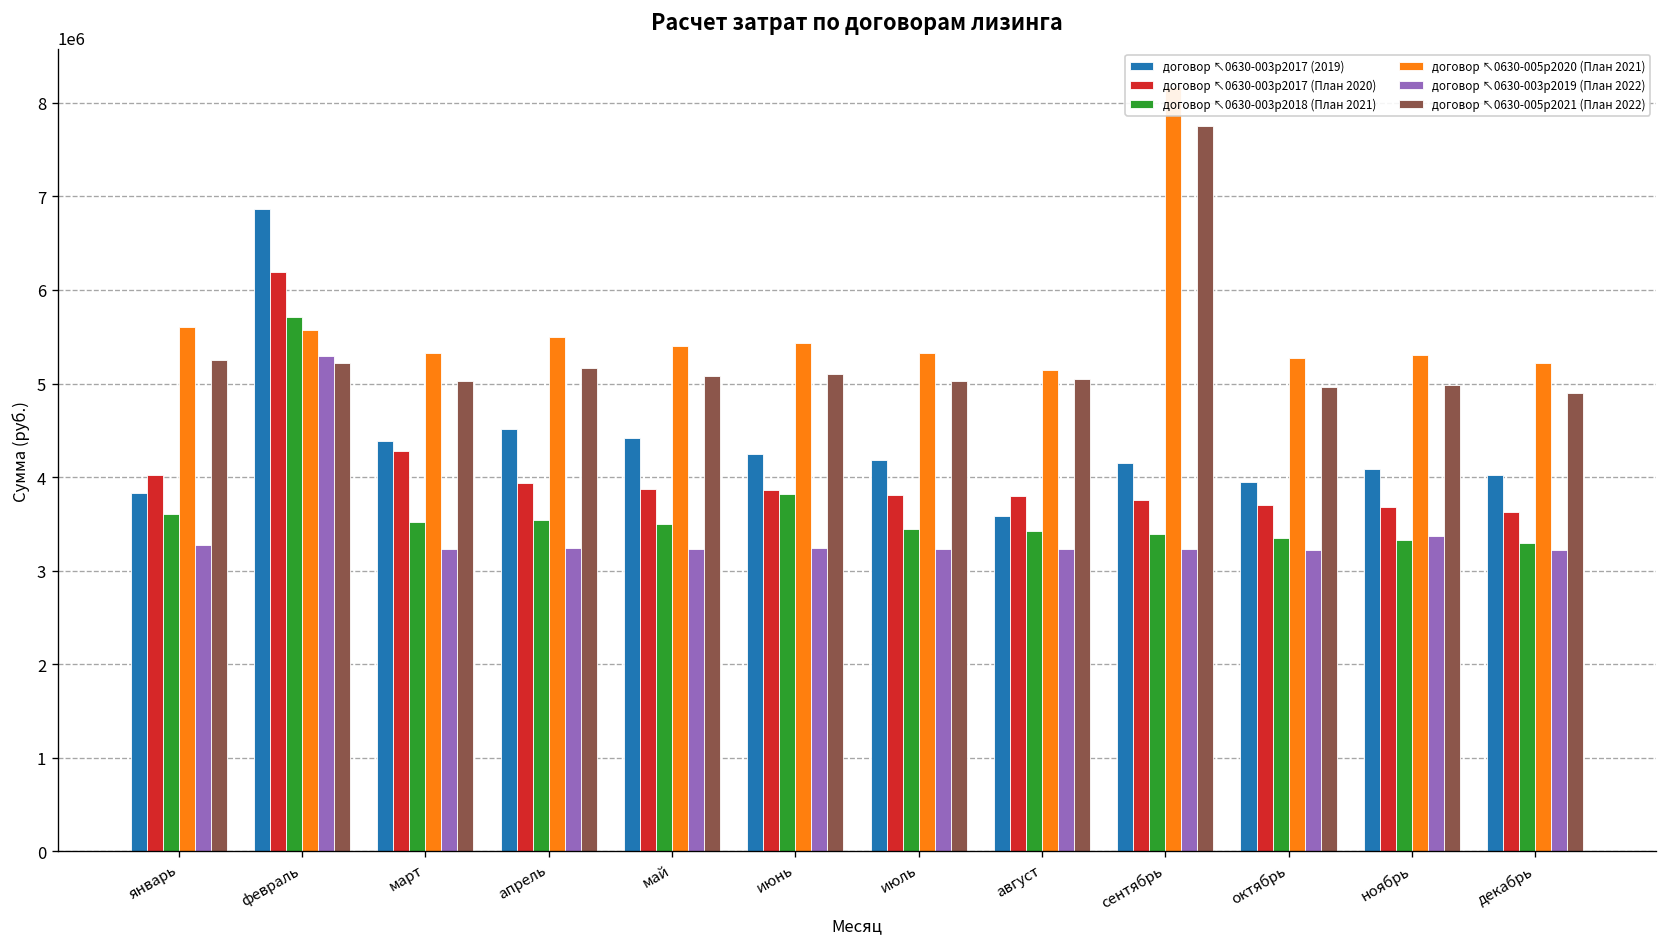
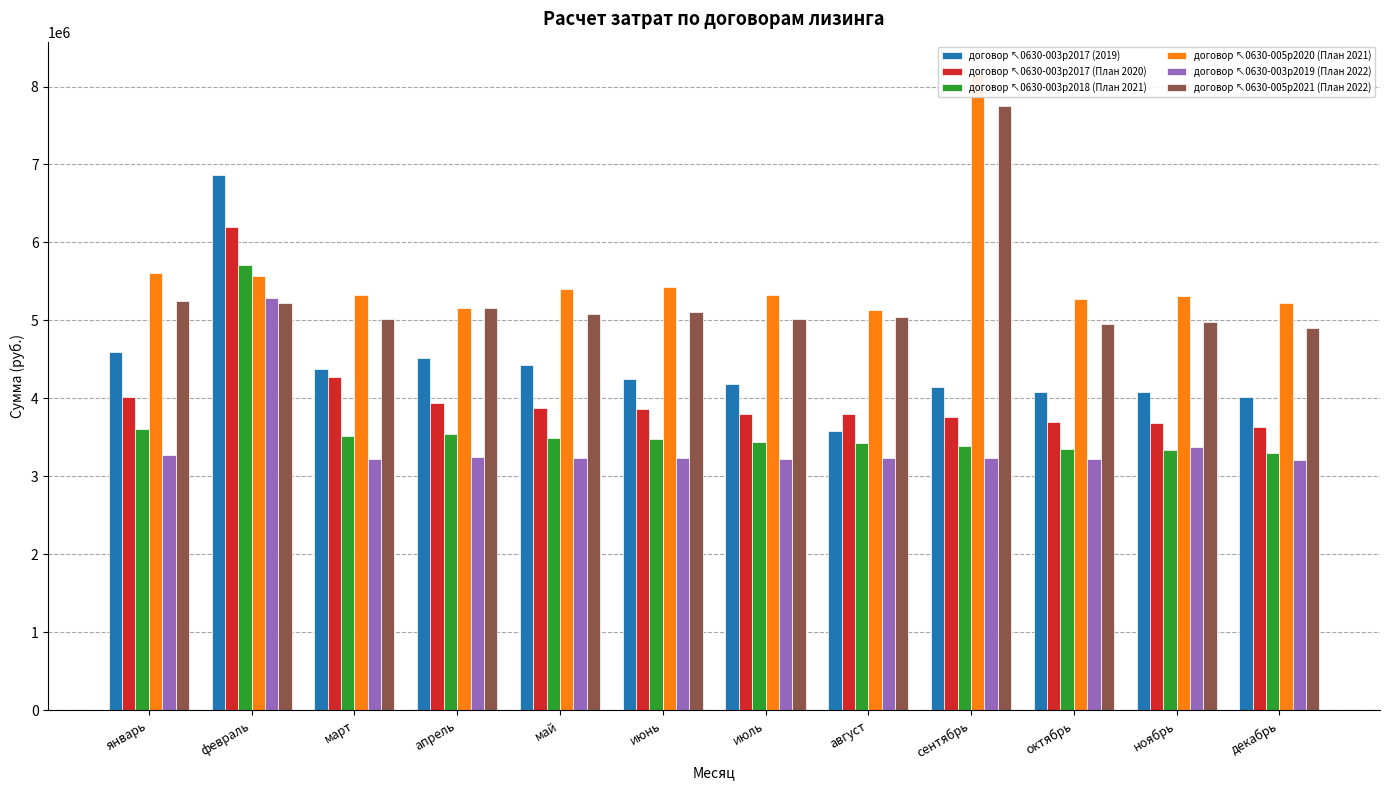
  {
    "договор ↖0630-003р2017 (2019)": {
-     "январь": 3800000,
+     "январь": 4600000,
      "февраль": 6900000,
      "март": 4400000,
      "апрель": 4500000,
      "май": 4400000,
      "июнь": 4200000,
      "июль": 4200000,
      "август": 3600000,
      "сентябрь": 4200000,
-     "октябрь": 4000000,
+     "октябрь": 4100000,
      "ноябрь": 4100000,
      "декабрь": 4000000
    },
    "договор ↖0630-003р2017 (План 2020)": {
      "январь": 4000000,
      "февраль": 6200000,
      "март": 4300000,
      "апрель": 3900000,
      "май": 3900000,
      "июнь": 3900000,
      "июль": 3800000,
      "август": 3800000,
      "сентябрь": 3800000,
      "октябрь": 3700000,
      "ноябрь": 3700000,
      "декабрь": 3600000
    },
    "договор ↖0630-003р2018 (План 2021)": {
      "январь": 3600000,
      "февраль": 5700000,
      "март": 3500000,
      "апрель": 3500000,
      "май": 3500000,
-     "июнь": 3800000,
+     "июнь": 3500000,
      "июль": 3400000,
      "август": 3400000,
      "сентябрь": 3400000,
      "октябрь": 3400000,
      "ноябрь": 3300000,
      "декабрь": 3300000
    },
    "договор ↖0630-005р2020 (План 2021)": {
      "январь": 5600000,
      "февраль": 5600000,
      "март": 5300000,
-     "апрель": 5500000,
+     "апрель": 5200000,
      "май": 5400000,
      "июнь": 5400000,
      "июль": 5300000,
      "август": 5100000,
      "октябрь": 5300000,
      "ноябрь": 5300000,
      "декабрь": 5200000
    },
    "договор ↖0630-003р2019 (План 2022)": {
      "январь": 3300000,
      "февраль": 5300000,
      "март": 3200000,
      "апрель": 3200000,
      "май": 3200000,
      "июнь": 3200000,
      "июль": 3200000,
      "август": 3200000,
      "сентябрь": 3200000,
      "октябрь": 3200000,
      "ноябрь": 3400000,
      "декабрь": 3200000
    },
    "договор ↖0630-005р2021 (План 2022)": {
      "январь": 5300000,
      "февраль": 5200000,
      "март": 5000000,
      "апрель": 5200000,
      "май": 5100000,
      "июнь": 5100000,
      "июль": 5000000,
      "август": 5000000,
      "сентябрь": 7800000,
      "октябрь": 5000000,
      "ноябрь": 5000000,
      "декабрь": 4900000
    }
  }
